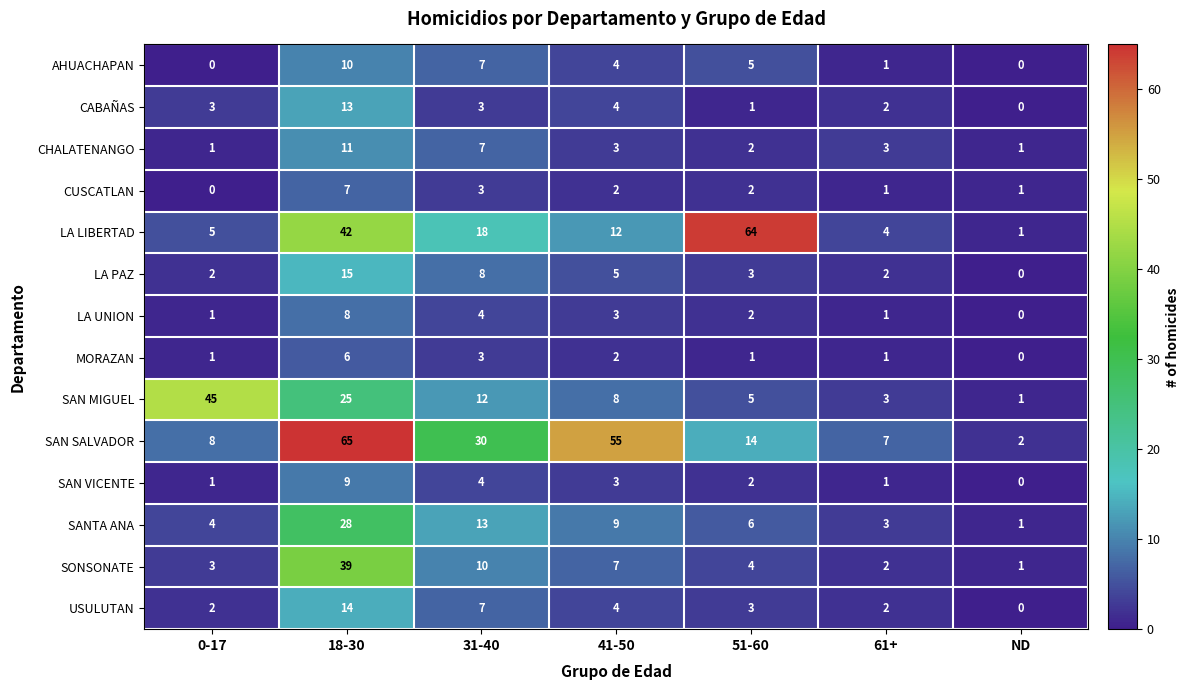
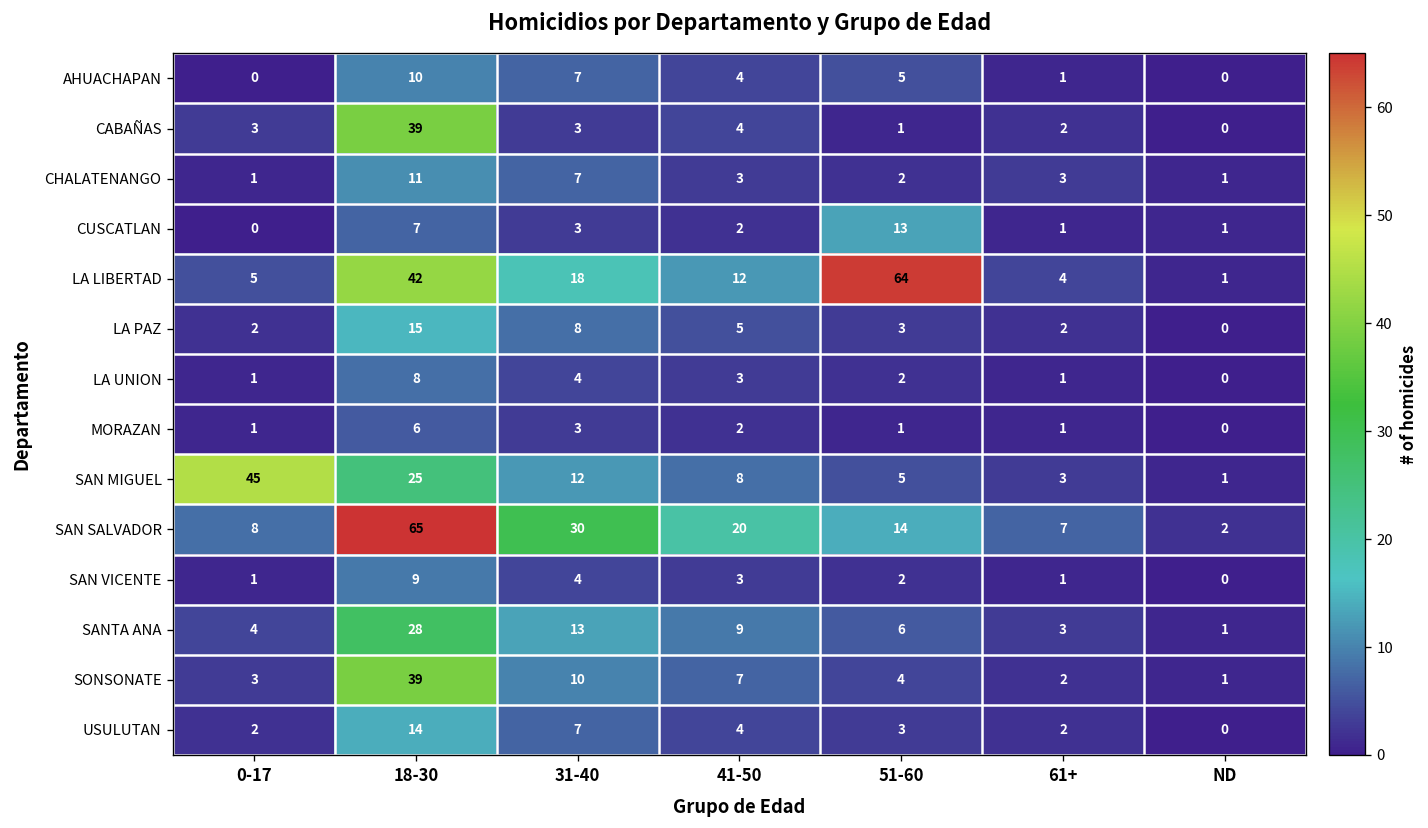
  {
    "AHUACHAPAN": {
      "0-17": 0,
      "18-30": 10,
      "31-40": 7,
      "41-50": 4,
      "51-60": 5,
      "61+": 1,
      "ND": 0
    },
    "CABAÑAS": {
      "0-17": 3,
-     "18-30": 13,
+     "18-30": 39,
      "31-40": 3,
      "41-50": 4,
      "51-60": 1,
      "61+": 2,
      "ND": 0
    },
    "CHALATENANGO": {
      "0-17": 1,
      "18-30": 11,
      "31-40": 7,
      "41-50": 3,
      "51-60": 2,
      "61+": 3,
      "ND": 1
    },
    "CUSCATLAN": {
      "0-17": 0,
      "18-30": 7,
      "31-40": 3,
      "41-50": 2,
-     "51-60": 2,
+     "51-60": 13,
      "61+": 1,
      "ND": 1
    },
    "LA LIBERTAD": {
      "0-17": 5,
      "18-30": 42,
      "31-40": 18,
      "41-50": 12,
      "51-60": 64,
      "61+": 4,
      "ND": 1
    },
    "LA PAZ": {
      "0-17": 2,
      "18-30": 15,
      "31-40": 8,
      "41-50": 5,
      "51-60": 3,
      "61+": 2,
      "ND": 0
    },
    "LA UNION": {
      "0-17": 1,
      "18-30": 8,
      "31-40": 4,
      "41-50": 3,
      "51-60": 2,
      "61+": 1,
      "ND": 0
    },
    "MORAZAN": {
      "0-17": 1,
      "18-30": 6,
      "31-40": 3,
      "41-50": 2,
      "51-60": 1,
      "61+": 1,
      "ND": 0
    },
    "SAN MIGUEL": {
      "0-17": 45,
      "18-30": 25,
      "31-40": 12,
      "41-50": 8,
      "51-60": 5,
      "61+": 3,
      "ND": 1
    },
    "SAN SALVADOR": {
      "0-17": 8,
      "18-30": 65,
      "31-40": 30,
-     "41-50": 55,
+     "41-50": 20,
      "51-60": 14,
      "61+": 7,
      "ND": 2
    },
    "SAN VICENTE": {
      "0-17": 1,
      "18-30": 9,
      "31-40": 4,
      "41-50": 3,
      "51-60": 2,
      "61+": 1,
      "ND": 0
    },
    "SANTA ANA": {
      "0-17": 4,
      "18-30": 28,
      "31-40": 13,
      "41-50": 9,
      "51-60": 6,
      "61+": 3,
      "ND": 1
    },
    "SONSONATE": {
      "0-17": 3,
      "18-30": 39,
      "31-40": 10,
      "41-50": 7,
      "51-60": 4,
      "61+": 2,
      "ND": 1
    },
    "USULUTAN": {
      "0-17": 2,
      "18-30": 14,
      "31-40": 7,
      "41-50": 4,
      "51-60": 3,
      "61+": 2,
      "ND": 0
    }
  }
